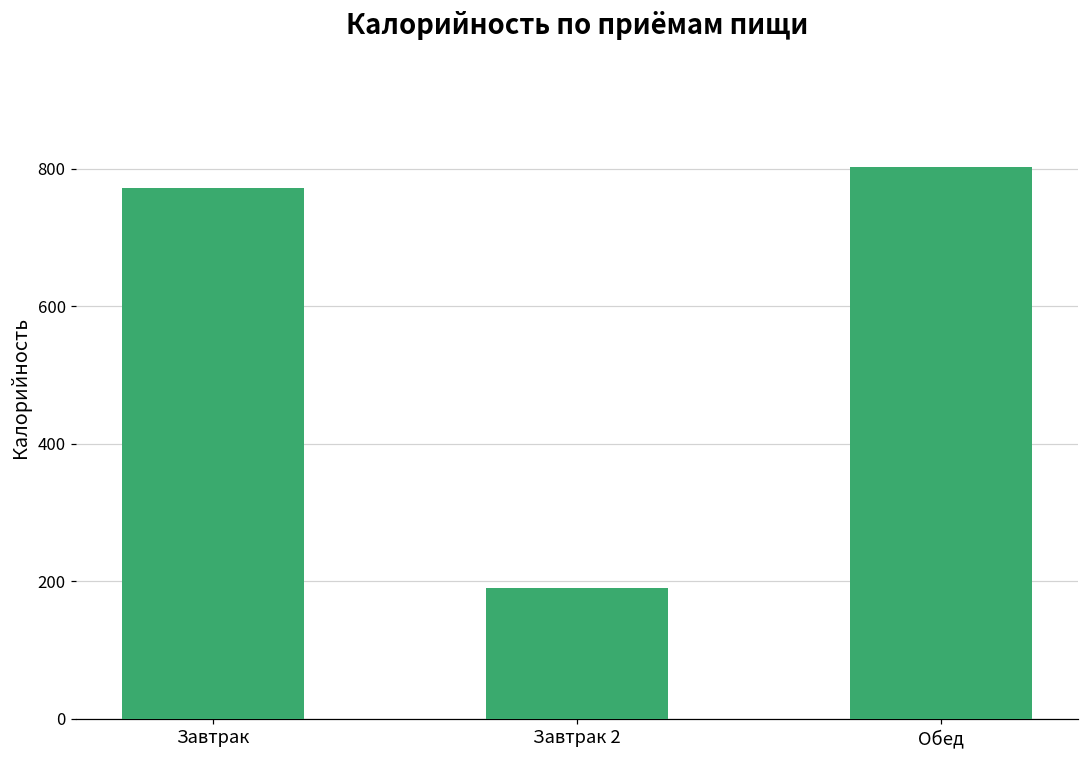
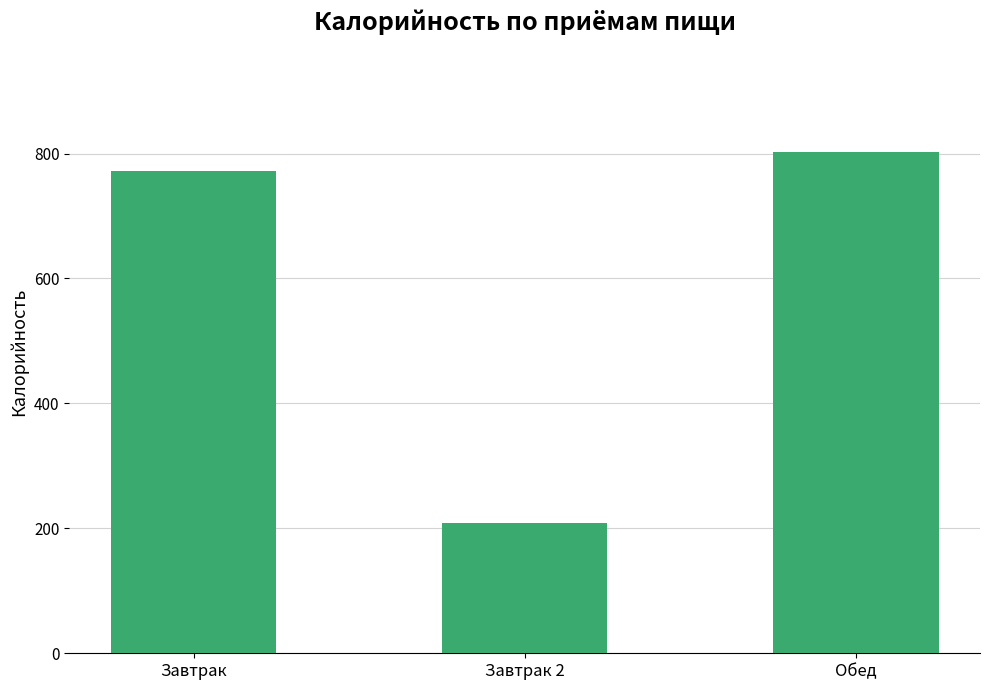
  {
    "Завтрак": 770,
-   "Завтрак 2": 190,
+   "Завтрак 2": 210,
    "Обед": 800
  }
